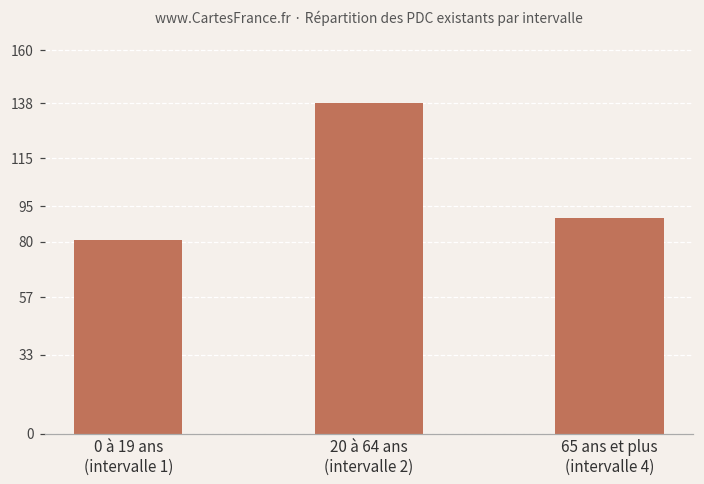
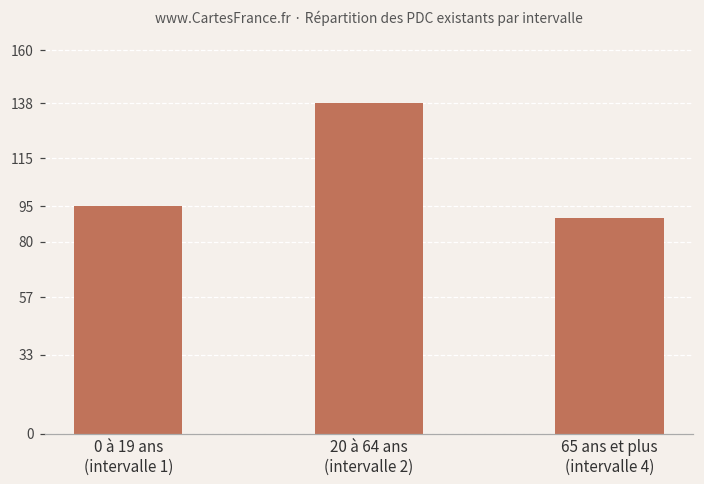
  {
-   "0 à 19 ans (intervalle 1)": 81,
+   "0 à 19 ans (intervalle 1)": 95,
    "20 à 64 ans (intervalle 2)": 138,
    "65 ans et plus (intervalle 4)": 90
  }
